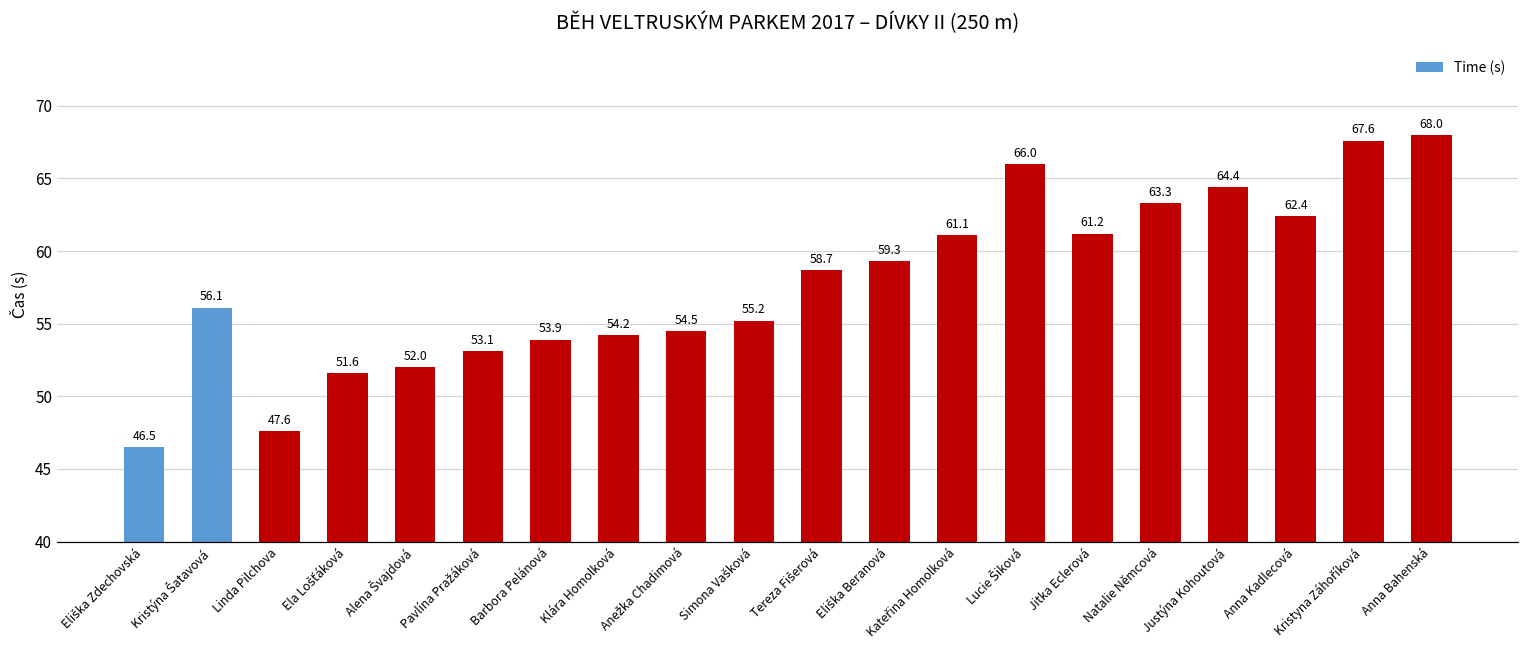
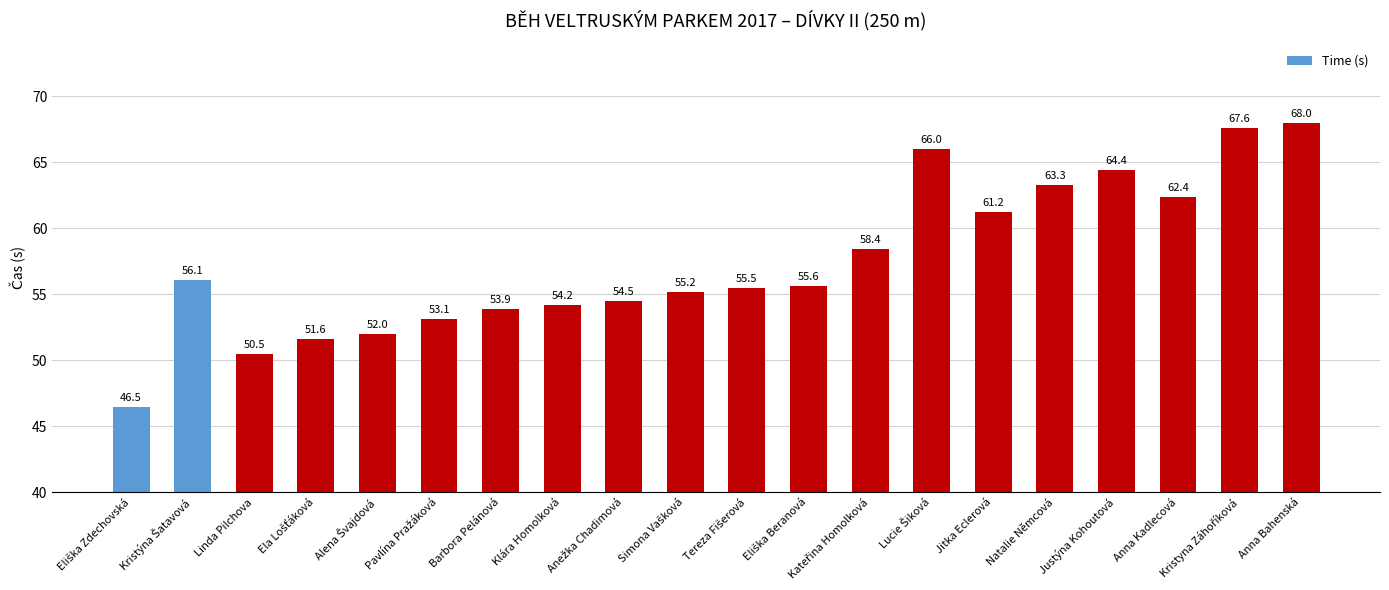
  {
    "Eliška Zdechovská": 46.5,
    "Kristýna Šatavová": 56.1,
-   "Linda Pilchova": 47.6,
+   "Linda Pilchova": 50.5,
    "Ela Lošťáková": 51.6,
    "Alena Švajdová": 52.0,
    "Pavlína Pražáková": 53.1,
    "Barbora Pelánová": 53.9,
    "Klára Homolková": 54.2,
    "Anežka Chadimová": 54.5,
    "Simona Vašková": 55.2,
-   "Tereza Fišerová": 58.7,
-   "Eliška Beranová": 59.3,
-   "Kateřina Homolková": 61.1,
+   "Tereza Fišerová": 55.5,
+   "Eliška Beranová": 55.6,
+   "Kateřina Homolková": 58.4,
    "Lucie Šiková": 66.0,
    "Jitka Eclerová": 61.2,
    "Natalie Němcová": 63.3,
    "Justýna Kohoutová": 64.4,
    "Anna Kadlecová": 62.4,
    "Kristyna Záhoříková": 67.6,
    "Anna Bahenská": 68.0
  }
